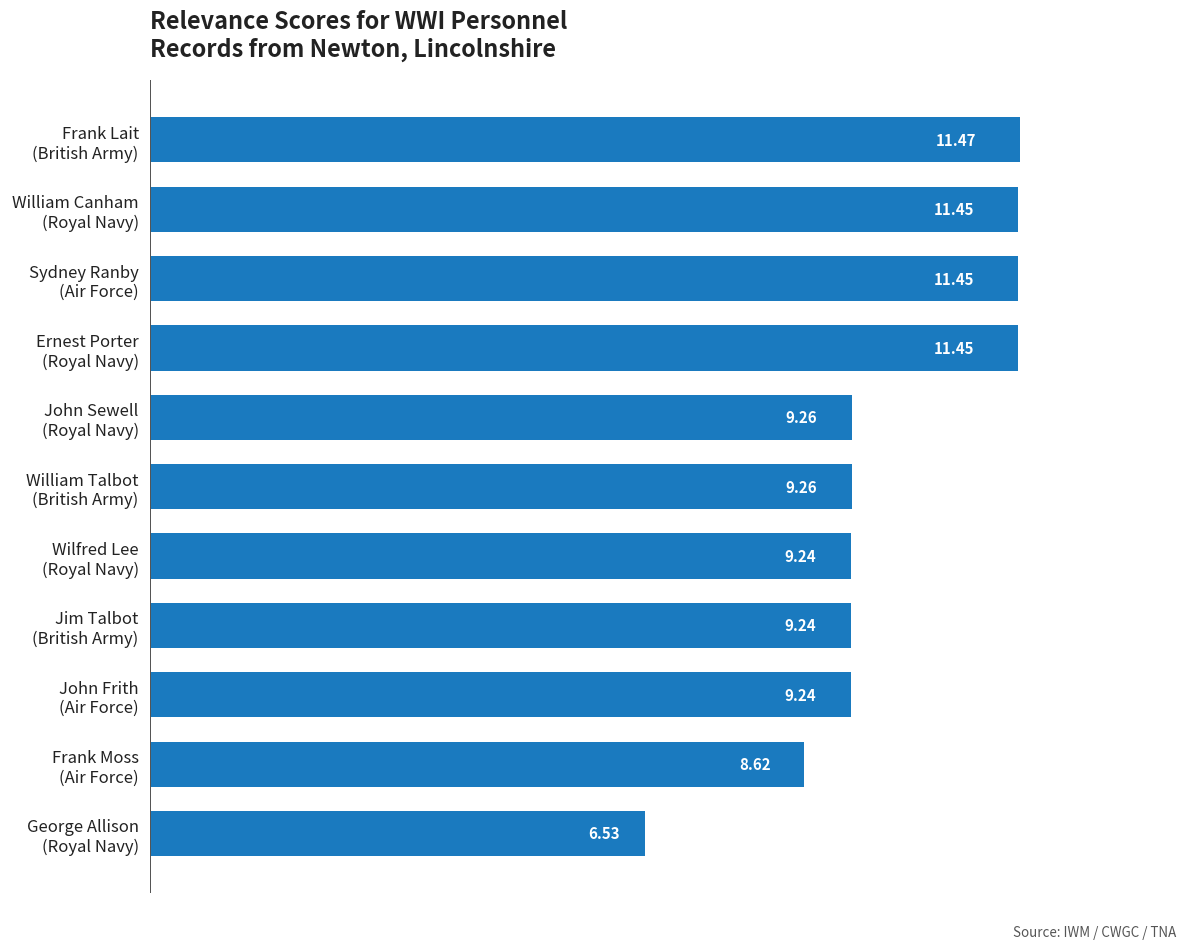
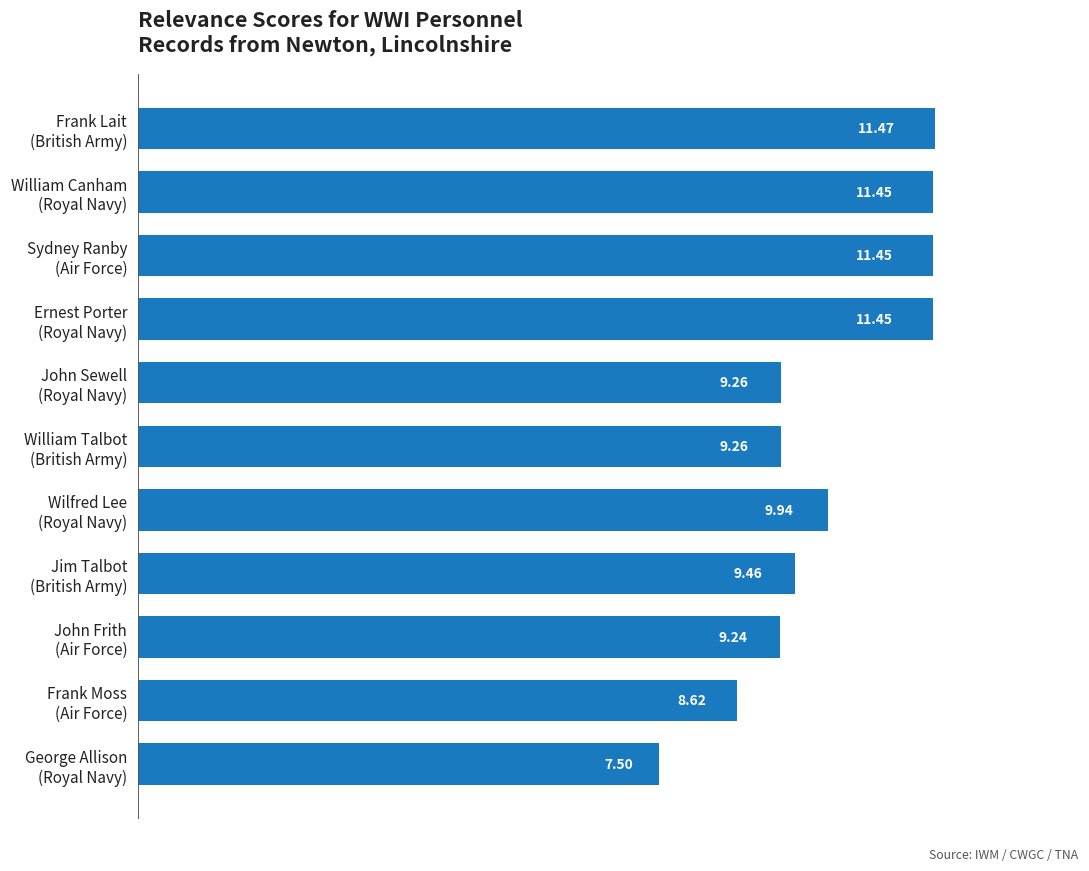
  {
    "Frank Lait (British Army)": 11.47,
    "William Canham (Royal Navy)": 11.45,
    "Sydney Ranby (Air Force)": 11.45,
    "Ernest Porter (Royal Navy)": 11.45,
    "John Sewell (Royal Navy)": 9.26,
    "William Talbot (British Army)": 9.26,
-   "Wilfred Lee (Royal Navy)": 9.24,
-   "Jim Talbot (British Army)": 9.24,
+   "Wilfred Lee (Royal Navy)": 9.94,
+   "Jim Talbot (British Army)": 9.46,
    "John Frith (Air Force)": 9.24,
    "Frank Moss (Air Force)": 8.62,
-   "George Allison (Royal Navy)": 6.53
+   "George Allison (Royal Navy)": 7.50
  }
